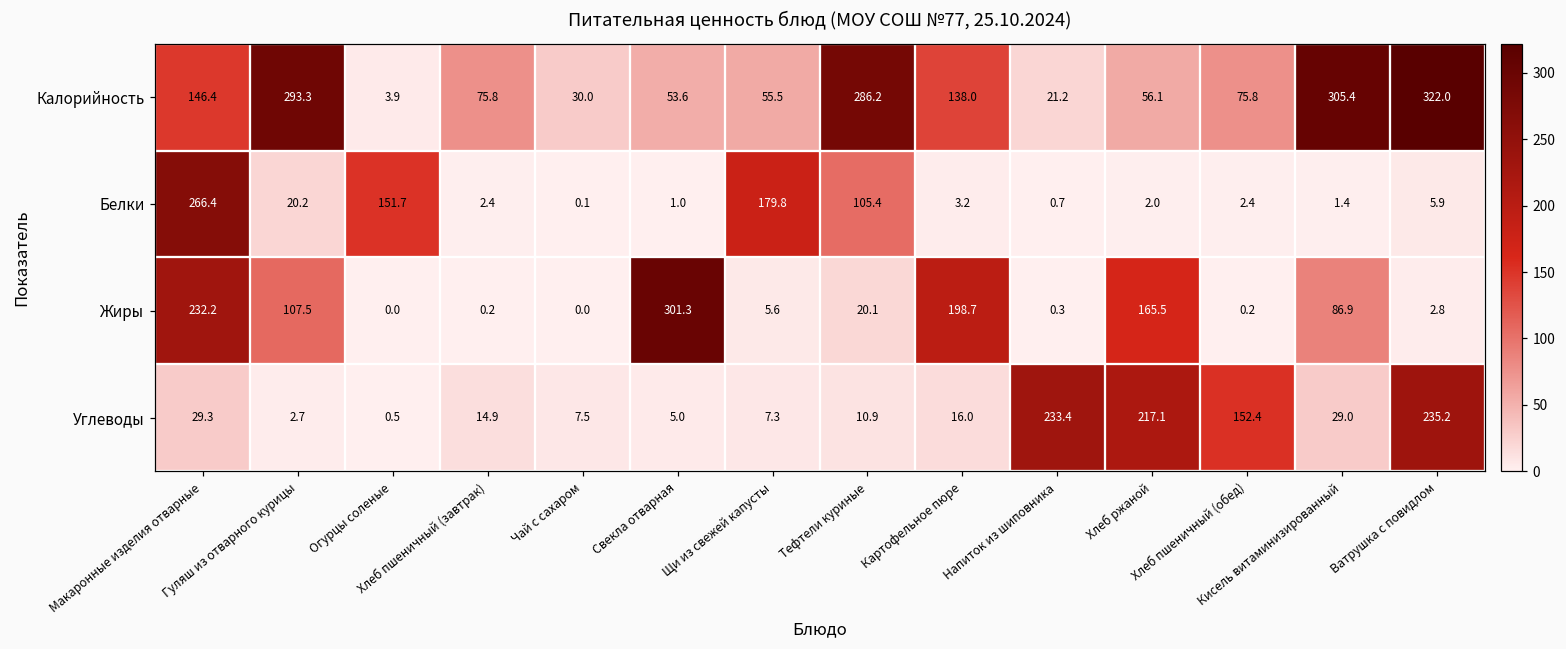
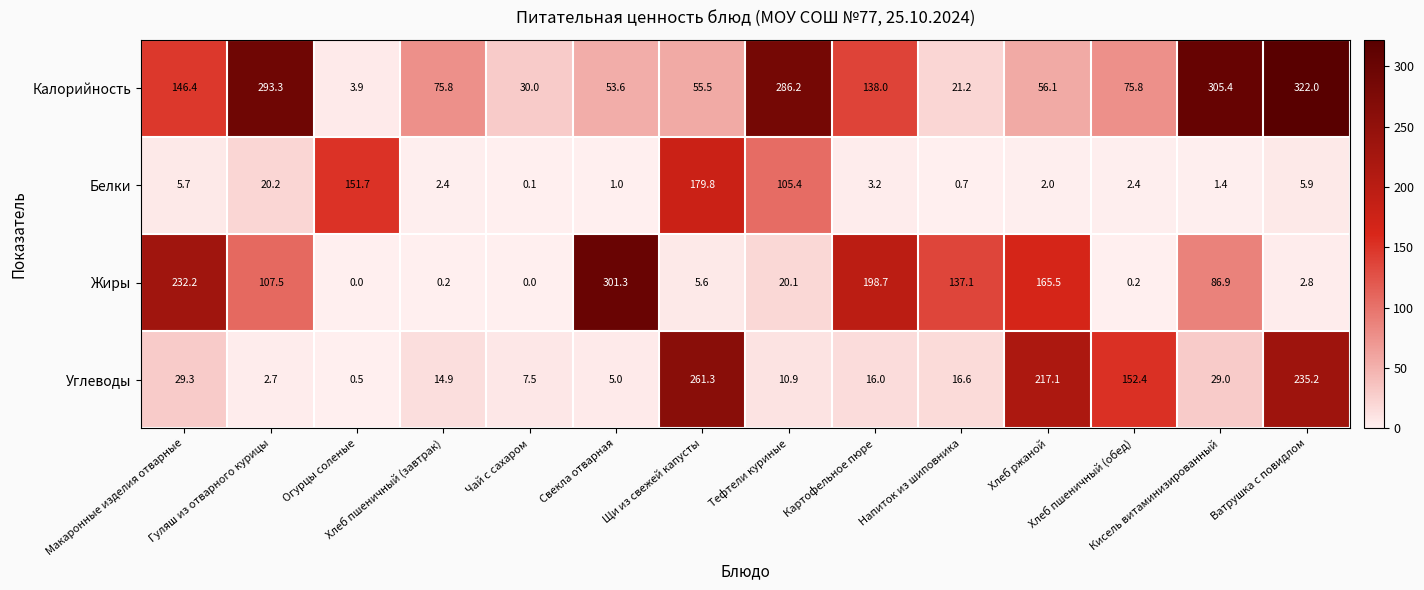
  {
    "Калорийность": {
      "Макаронные изделия отварные": 146.4,
      "Гуляш из отварного курицы": 293.3,
      "Огурцы соленые": 3.9,
      "Хлеб пшеничный (завтрак)": 75.8,
      "Чай с сахаром": 30.0,
      "Свекла отварная": 53.6,
      "Щи из свежей капусты": 55.5,
      "Тефтели куриные": 286.2,
      "Картофельное пюре": 138.0,
      "Напиток из шиповника": 21.2,
      "Хлеб ржаной": 56.1,
      "Хлеб пшеничный (обед)": 75.8,
      "Кисель витаминизированный": 305.4,
      "Ватрушка с повидлом": 322.0
    },
    "Белки": {
-     "Макаронные изделия отварные": 266.4,
+     "Макаронные изделия отварные": 5.7,
      "Гуляш из отварного курицы": 20.2,
      "Огурцы соленые": 151.7,
      "Хлеб пшеничный (завтрак)": 2.4,
      "Чай с сахаром": 0.1,
      "Свекла отварная": 1.0,
      "Щи из свежей капусты": 179.8,
      "Тефтели куриные": 105.4,
      "Картофельное пюре": 3.2,
      "Напиток из шиповника": 0.7,
      "Хлеб ржаной": 2.0,
      "Хлеб пшеничный (обед)": 2.4,
      "Кисель витаминизированный": 1.4,
      "Ватрушка с повидлом": 5.9
    },
    "Жиры": {
      "Макаронные изделия отварные": 232.2,
      "Гуляш из отварного курицы": 107.5,
      "Огурцы соленые": 0.0,
      "Хлеб пшеничный (завтрак)": 0.2,
      "Чай с сахаром": 0.0,
      "Свекла отварная": 301.3,
      "Щи из свежей капусты": 5.6,
      "Тефтели куриные": 20.1,
      "Картофельное пюре": 198.7,
-     "Напиток из шиповника": 0.3,
+     "Напиток из шиповника": 137.1,
      "Хлеб ржаной": 165.5,
      "Хлеб пшеничный (обед)": 0.2,
      "Кисель витаминизированный": 86.9,
      "Ватрушка с повидлом": 2.8
    },
    "Углеводы": {
      "Макаронные изделия отварные": 29.3,
      "Гуляш из отварного курицы": 2.7,
      "Огурцы соленые": 0.5,
      "Хлеб пшеничный (завтрак)": 14.9,
      "Чай с сахаром": 7.5,
      "Свекла отварная": 5.0,
-     "Щи из свежей капусты": 7.3,
+     "Щи из свежей капусты": 261.3,
      "Тефтели куриные": 10.9,
      "Картофельное пюре": 16.0,
-     "Напиток из шиповника": 233.4,
+     "Напиток из шиповника": 16.6,
      "Хлеб ржаной": 217.1,
      "Хлеб пшеничный (обед)": 152.4,
      "Кисель витаминизированный": 29.0,
      "Ватрушка с повидлом": 235.2
    }
  }
